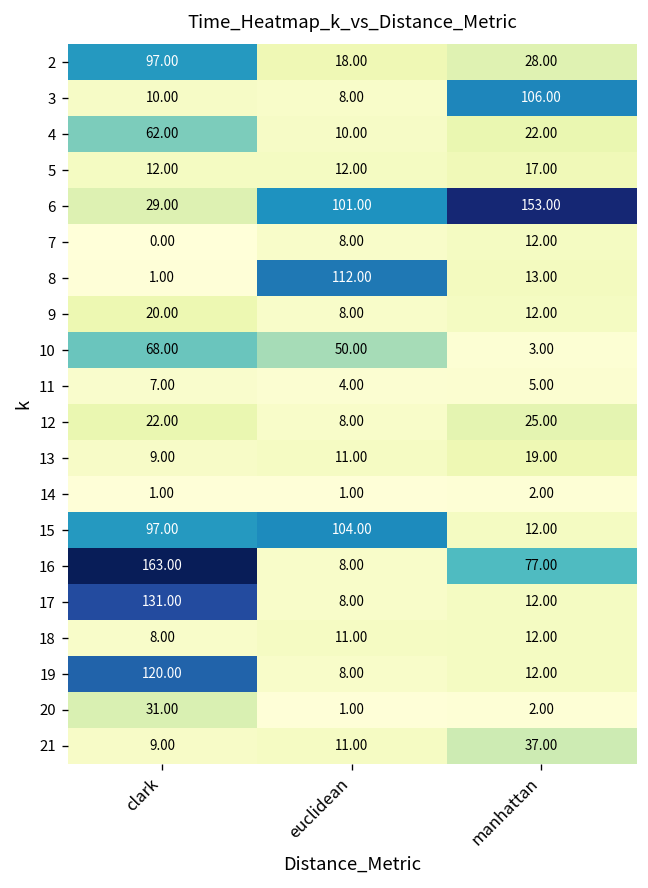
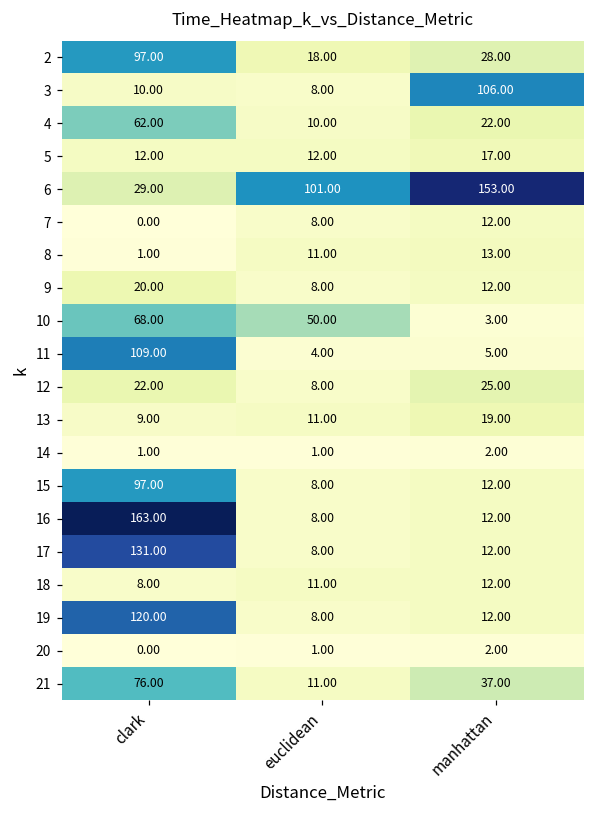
  {
    "2": {
      "clark": 97.00,
      "euclidean": 18.00,
      "manhattan": 28.00
    },
    "3": {
      "clark": 10.00,
      "euclidean": 8.00,
      "manhattan": 106.00
    },
    "4": {
      "clark": 62.00,
      "euclidean": 10.00,
      "manhattan": 22.00
    },
    "5": {
      "clark": 12.00,
      "euclidean": 12.00,
      "manhattan": 17.00
    },
    "6": {
      "clark": 29.00,
      "euclidean": 101.00,
      "manhattan": 153.00
    },
    "7": {
      "clark": 0.00,
      "euclidean": 8.00,
      "manhattan": 12.00
    },
    "8": {
      "clark": 1.00,
-     "euclidean": 112.00,
+     "euclidean": 11.00,
      "manhattan": 13.00
    },
    "9": {
      "clark": 20.00,
      "euclidean": 8.00,
      "manhattan": 12.00
    },
    "10": {
      "clark": 68.00,
      "euclidean": 50.00,
      "manhattan": 3.00
    },
    "11": {
-     "clark": 7.00,
+     "clark": 109.00,
      "euclidean": 4.00,
      "manhattan": 5.00
    },
    "12": {
      "clark": 22.00,
      "euclidean": 8.00,
      "manhattan": 25.00
    },
    "13": {
      "clark": 9.00,
      "euclidean": 11.00,
      "manhattan": 19.00
    },
    "14": {
      "clark": 1.00,
      "euclidean": 1.00,
      "manhattan": 2.00
    },
    "15": {
      "clark": 97.00,
-     "euclidean": 104.00,
+     "euclidean": 8.00,
      "manhattan": 12.00
    },
    "16": {
      "clark": 163.00,
      "euclidean": 8.00,
-     "manhattan": 77.00
+     "manhattan": 12.00
    },
    "17": {
      "clark": 131.00,
      "euclidean": 8.00,
      "manhattan": 12.00
    },
    "18": {
      "clark": 8.00,
      "euclidean": 11.00,
      "manhattan": 12.00
    },
    "19": {
      "clark": 120.00,
      "euclidean": 8.00,
      "manhattan": 12.00
    },
    "20": {
-     "clark": 31.00,
+     "clark": 0.00,
      "euclidean": 1.00,
      "manhattan": 2.00
    },
    "21": {
-     "clark": 9.00,
+     "clark": 76.00,
      "euclidean": 11.00,
      "manhattan": 37.00
    }
  }
